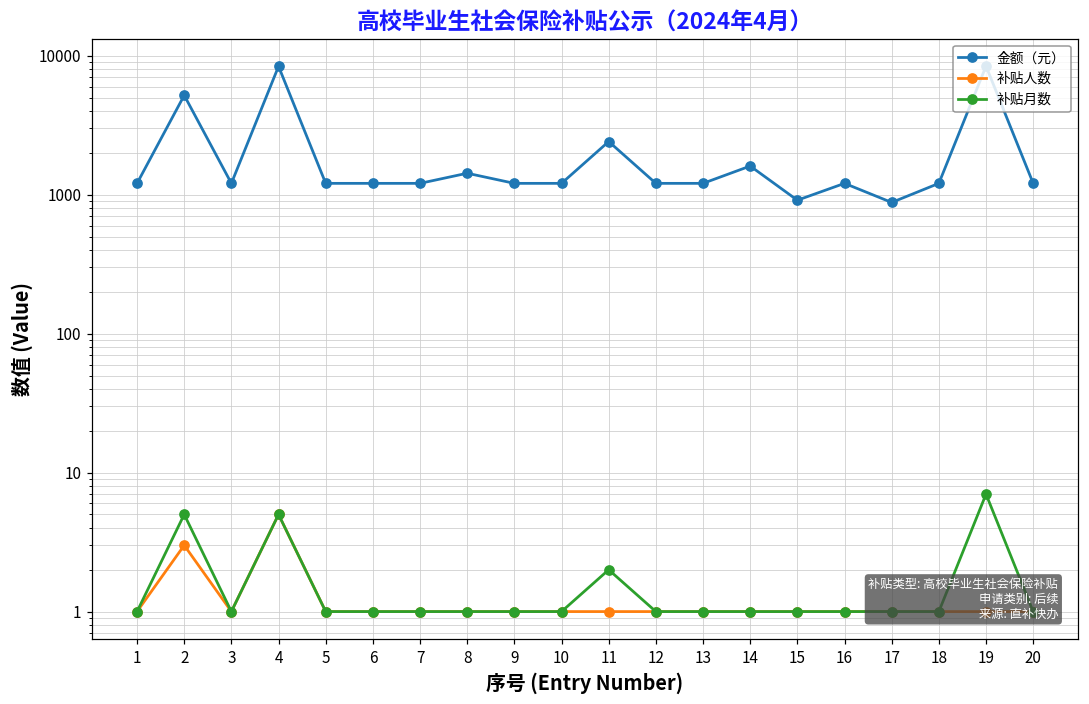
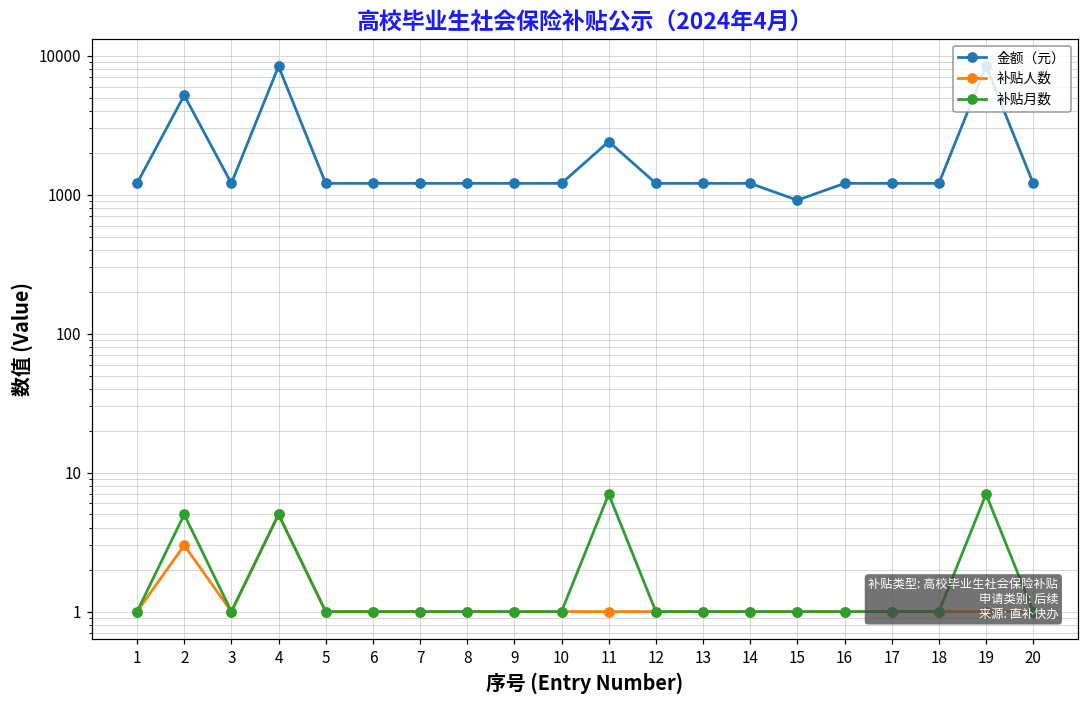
  {
    "金额（元）": {
      "1": 1200,
      "2": 5200,
      "3": 1200,
      "4": 8000,
      "5": 1200,
      "6": 1200,
      "7": 1200,
-     "8": 1400,
+     "8": 1200,
      "9": 1200,
      "10": 1200,
      "11": 2400,
      "12": 1200,
      "13": 1200,
-     "14": 1600,
+     "14": 1200,
      "15": 900,
      "16": 1200,
-     "17": 900,
+     "17": 1200,
      "18": 1200,
      "20": 1200
    },
    "补贴人数": {
      "2": 3,
      "11": 1
    },
    "补贴月数": {
      "2": 5,
-     "11": 2,
+     "11": 7,
      "19": 7
    }
  }
